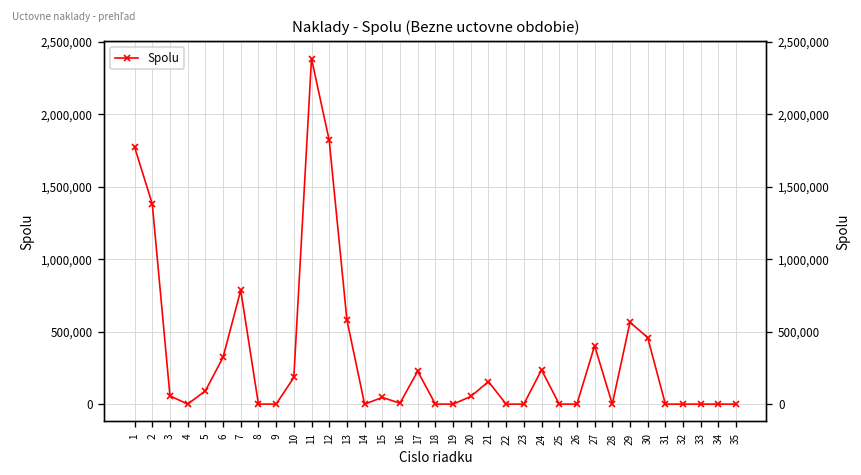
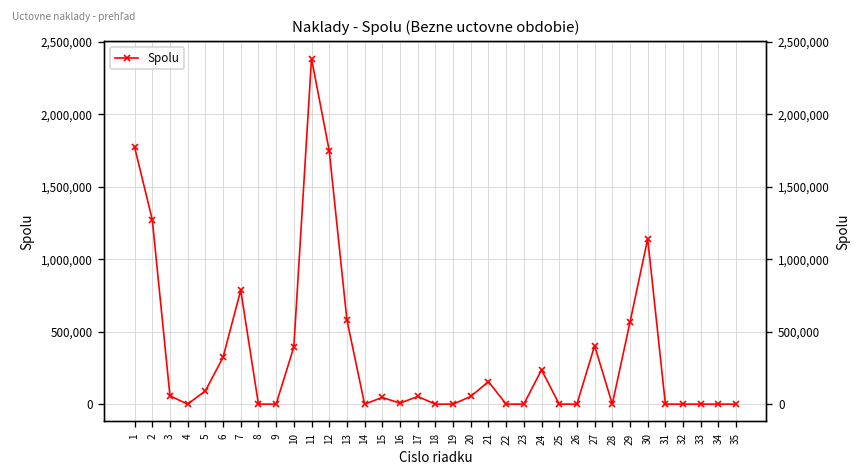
  {
    "1": "1,770,000",
-   "2": "1,380,000",
+   "2": "1,270,000",
    "3": "60,000",
    "4": "0",
    "5": "90,000",
    "6": "320,000",
    "7": "790,000",
    "8": "0",
    "9": "0",
-   "10": "180,000",
+   "10": "390,000",
    "11": "2,380,000",
-   "12": "1,820,000",
+   "12": "1,750,000",
    "13": "580,000",
    "14": "0",
    "15": "50,000",
    "16": "10,000",
-   "17": "230,000",
+   "17": "50,000",
    "18": "0",
    "19": "0",
    "20": "50,000",
    "21": "160,000",
    "22": "0",
    "23": "0",
    "24": "240,000",
    "25": "0",
    "26": "0",
    "27": "400,000",
    "28": "0",
    "29": "560,000",
-   "30": "460,000",
+   "30": "1,140,000",
    "31": "0",
    "32": "0",
    "33": "0",
    "34": "0",
    "35": "0"
  }
